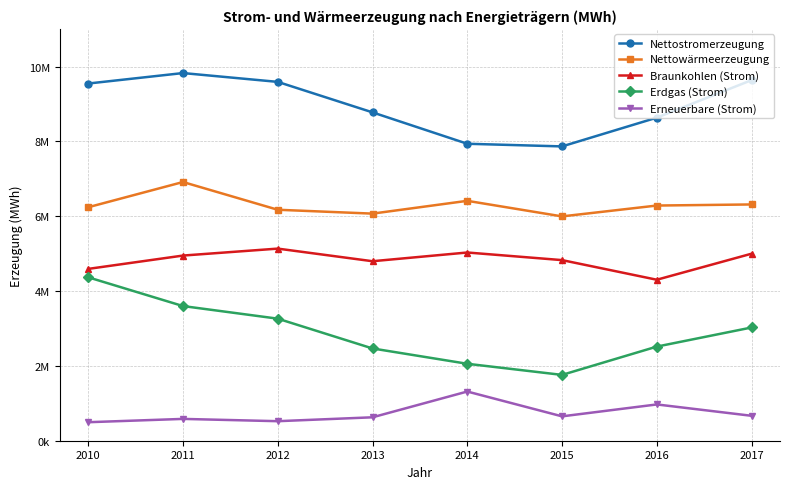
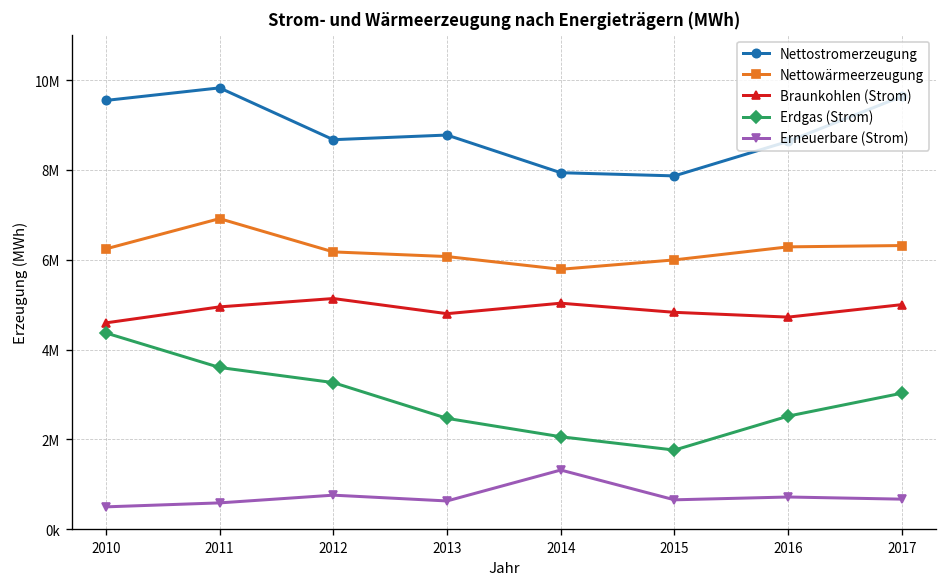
  {
    "Nettostromerzeugung": {
      "2010": 9500000,
      "2011": 9800000,
-     "2012": 9600000,
+     "2012": 8700000,
      "2013": 8800000,
      "2014": 7900000,
      "2015": 7900000
    },
    "Nettowärmeerzeugung": {
      "2010": 6200000,
      "2011": 6900000,
      "2012": 6200000,
      "2013": 6100000,
-     "2014": 6400000,
+     "2014": 5800000,
      "2015": 6000000,
      "2016": 6300000,
      "2017": 6300000
    },
    "Braunkohlen (Strom)": {
      "2010": 4600000,
      "2011": 4900000,
      "2012": 5100000,
      "2013": 4800000,
      "2014": 5000000,
      "2015": 4800000,
-     "2016": 4300000,
+     "2016": 4700000,
      "2017": 5000000
    },
    "Erdgas (Strom)": {
      "2010": 4400000,
      "2011": 3600000,
      "2012": 3300000,
      "2013": 2500000,
      "2014": 2100000,
      "2015": 1800000,
      "2016": 2500000,
      "2017": 3000000
    },
    "Erneuerbare (Strom)": {
      "2010": 500000,
      "2011": 600000,
-     "2012": 500000,
+     "2012": 800000,
      "2013": 600000,
      "2014": 1300000,
      "2015": 700000,
-     "2016": 1000000,
+     "2016": 700000,
      "2017": 700000
    }
  }
